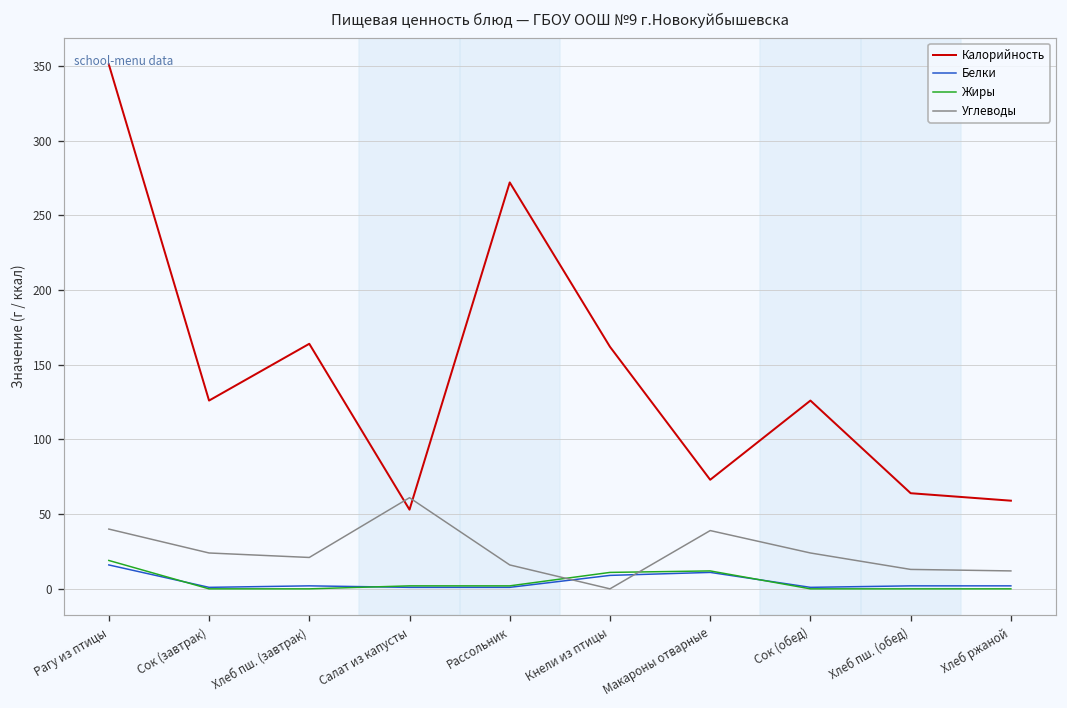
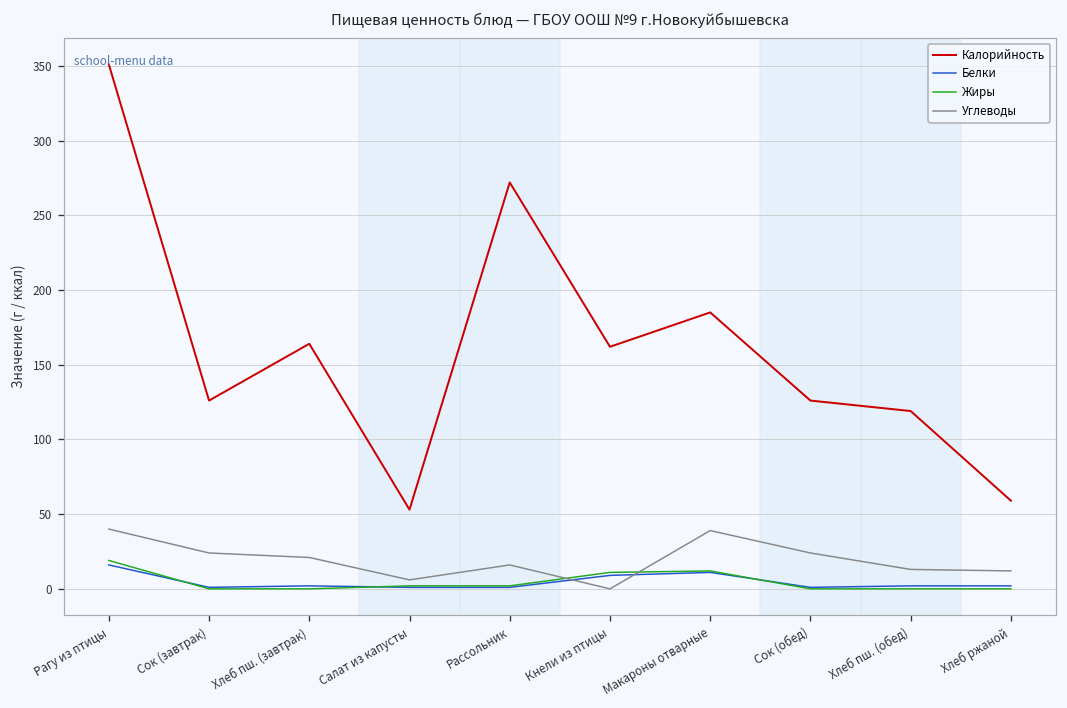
  {
    "Калорийность": {
      "Рагу из птицы": 351,
      "Сок (завтрак)": 126,
      "Хлеб пш. (завтрак)": 164,
      "Салат из капусты": 53,
      "Рассольник": 272,
      "Кнели из птицы": 162,
-     "Макароны отварные": 73,
+     "Макароны отварные": 185,
      "Сок (обед)": 126,
-     "Хлеб пш. (обед)": 64,
+     "Хлеб пш. (обед)": 119,
      "Хлеб ржаной": 59
    },
    "Белки": {
      "Рагу из птицы": 16
    },
    "Жиры": {
      "Рагу из птицы": 19
    },
    "Углеводы": {
      "Рагу из птицы": 40,
      "Сок (завтрак)": 24,
      "Хлеб пш. (завтрак)": 21,
-     "Салат из капусты": 61,
+     "Салат из капусты": 6,
      "Рассольник": 16,
      "Кнели из птицы": 0,
      "Макароны отварные": 39,
      "Сок (обед)": 24,
      "Хлеб пш. (обед)": 13,
      "Хлеб ржаной": 12
    }
  }
